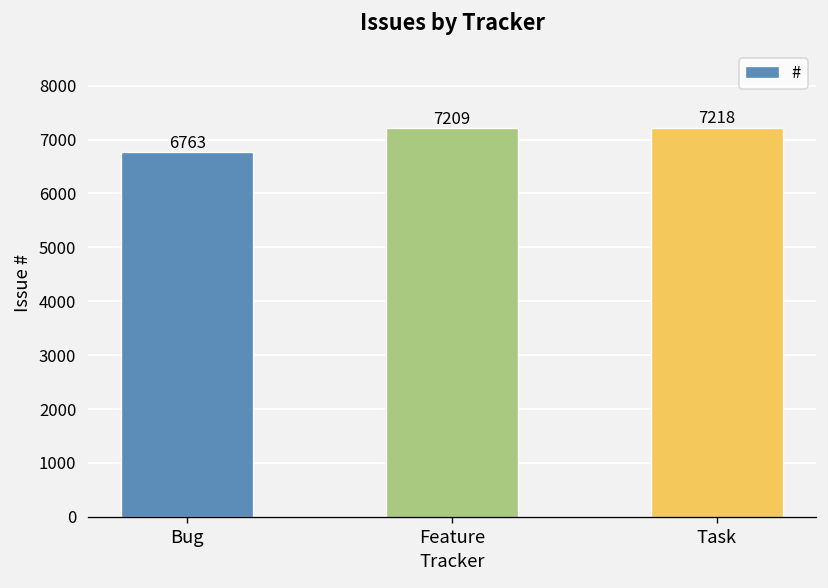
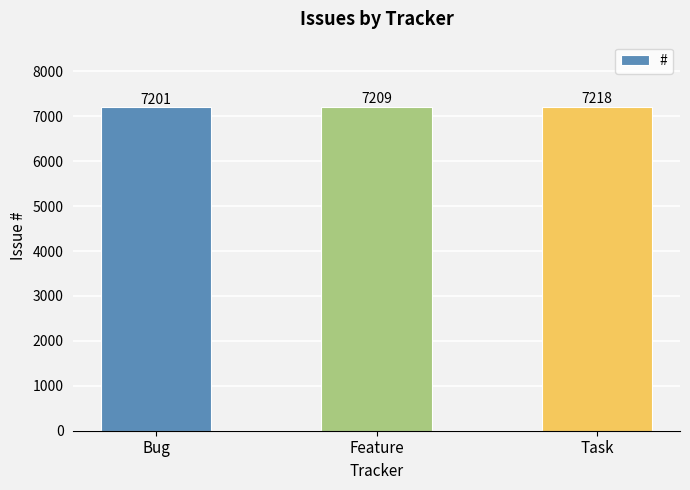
  {
-   "Bug": 6763,
+   "Bug": 7201,
    "Feature": 7209,
    "Task": 7218
  }
